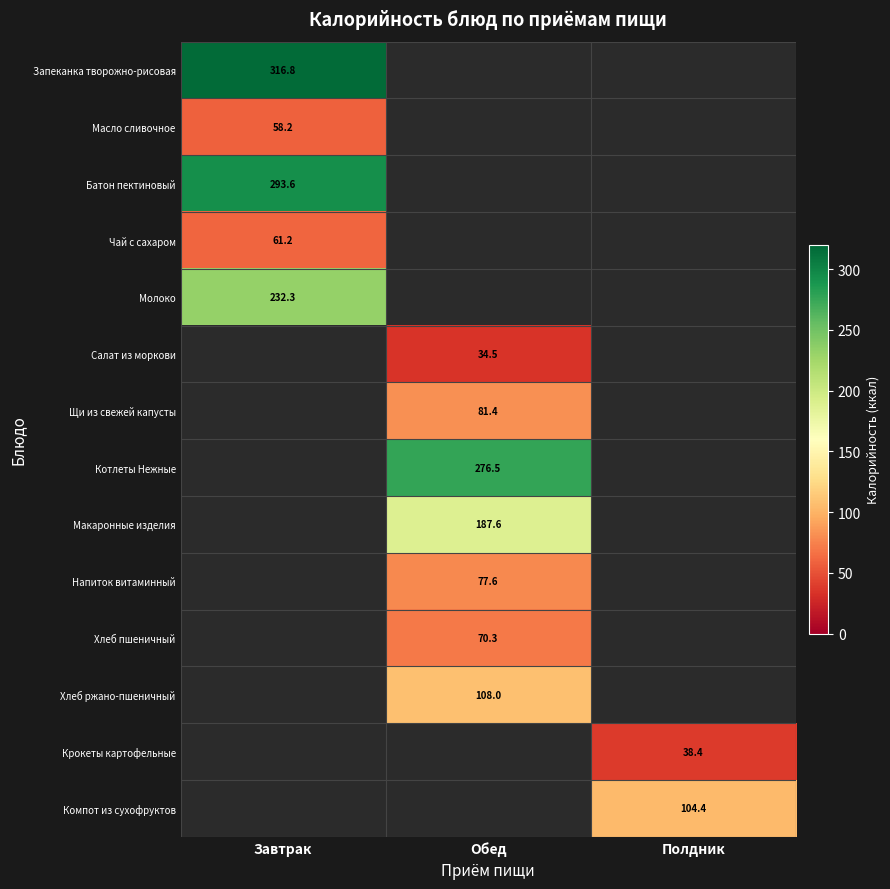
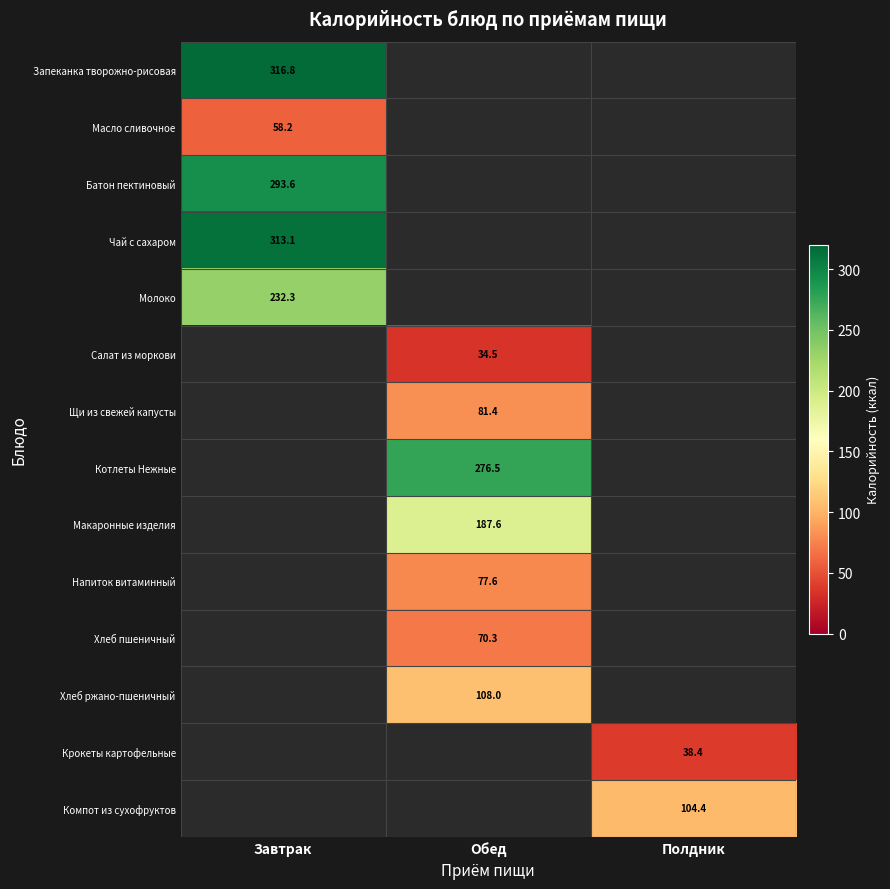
  {
    "Запеканка творожно-рисовая": {
      "Завтрак": 316.8
    },
    "Масло сливочное": {
      "Завтрак": 58.2
    },
    "Батон пектиновый": {
      "Завтрак": 293.6
    },
    "Чай с сахаром": {
-     "Завтрак": 61.2
+     "Завтрак": 313.1
    },
    "Молоко": {
      "Завтрак": 232.3
    },
    "Салат из моркови": {
      "Обед": 34.5
    },
    "Щи из свежей капусты": {
      "Обед": 81.4
    },
    "Котлеты Нежные": {
      "Обед": 276.5
    },
    "Макаронные изделия": {
      "Обед": 187.6
    },
    "Напиток витаминный": {
      "Обед": 77.6
    },
    "Хлеб пшеничный": {
      "Обед": 70.3
    },
    "Хлеб ржано-пшеничный": {
      "Обед": 108.0
    },
    "Крокеты картофельные": {
      "Полдник": 38.4
    },
    "Компот из сухофруктов": {
      "Полдник": 104.4
    }
  }
